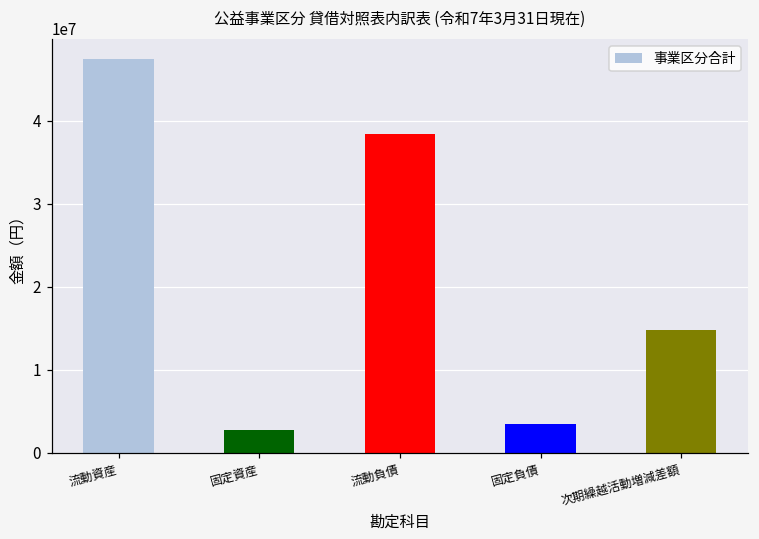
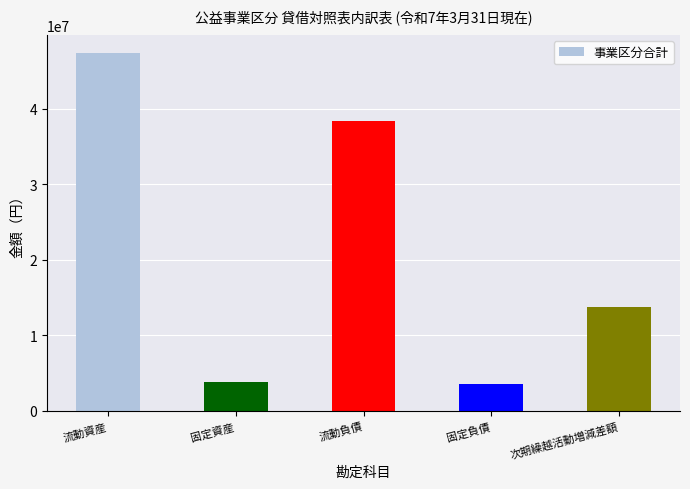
  {
    "流動資産": 47000000,
-   "固定資産": 3000000,
+   "固定資産": 4000000,
    "流動負債": 38000000,
    "固定負債": 3000000,
-   "次期繰越活動増減差額": 15000000
+   "次期繰越活動増減差額": 14000000
  }
